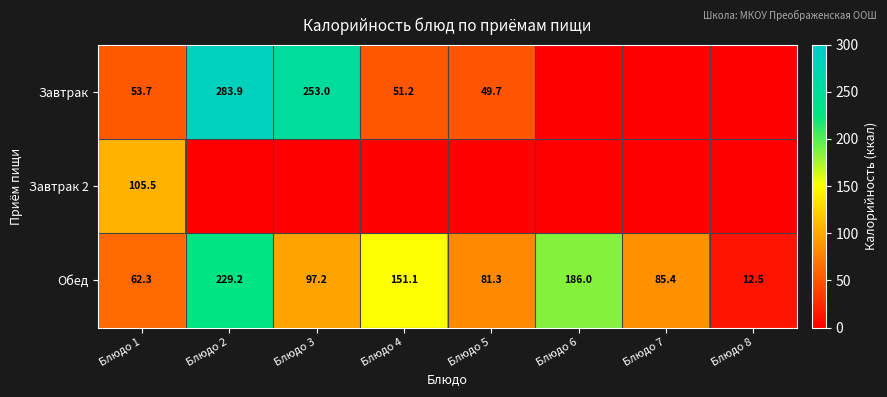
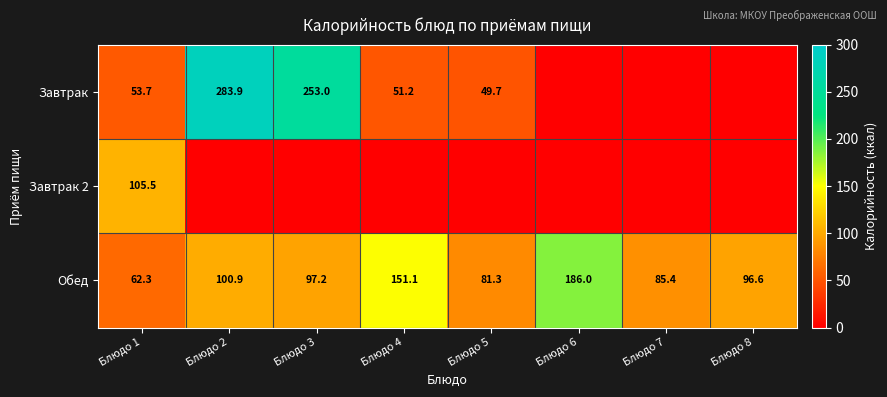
  {
    "Завтрак": {
      "Блюдо 1": 53.7,
      "Блюдо 2": 283.9,
      "Блюдо 3": 253.0,
      "Блюдо 4": 51.2,
      "Блюдо 5": 49.7
    },
    "Завтрак 2": {
      "Блюдо 1": 105.5
    },
    "Обед": {
      "Блюдо 1": 62.3,
-     "Блюдо 2": 229.2,
+     "Блюдо 2": 100.9,
      "Блюдо 3": 97.2,
      "Блюдо 4": 151.1,
      "Блюдо 5": 81.3,
      "Блюдо 6": 186.0,
      "Блюдо 7": 85.4,
-     "Блюдо 8": 12.5
+     "Блюдо 8": 96.6
    }
  }
